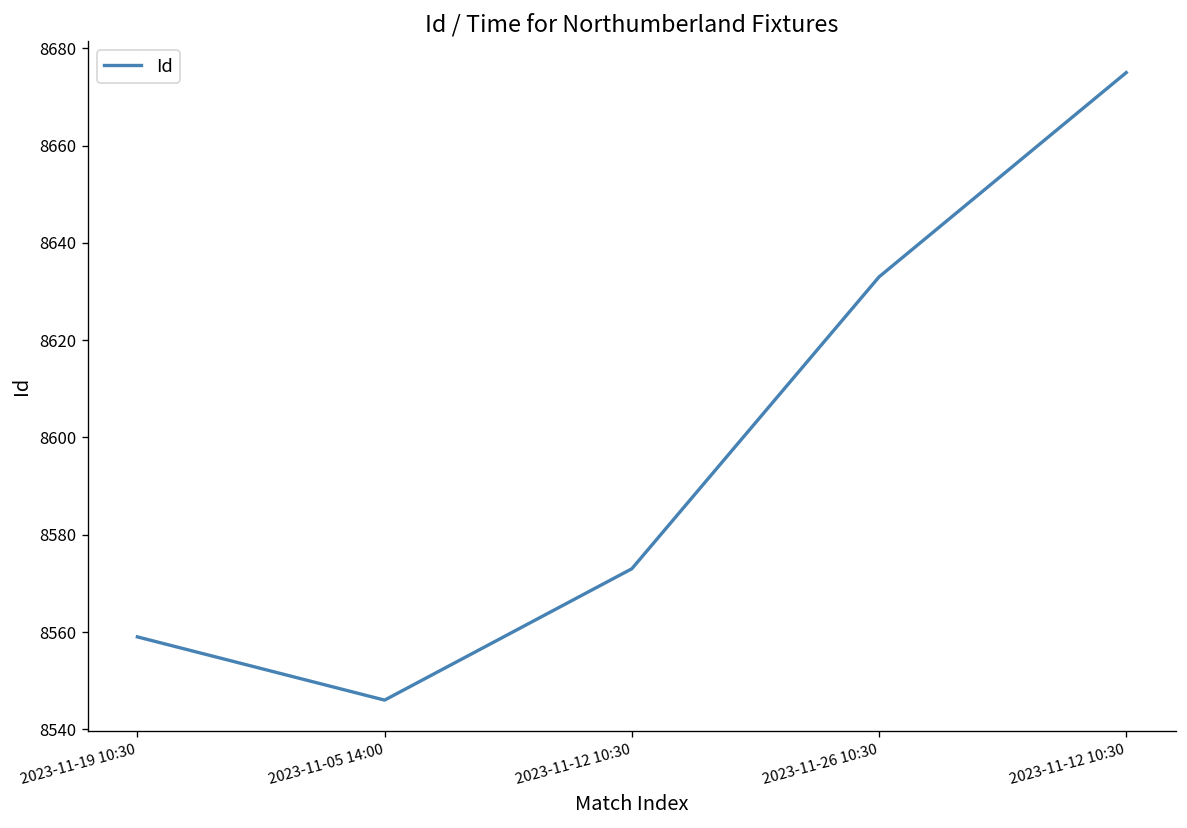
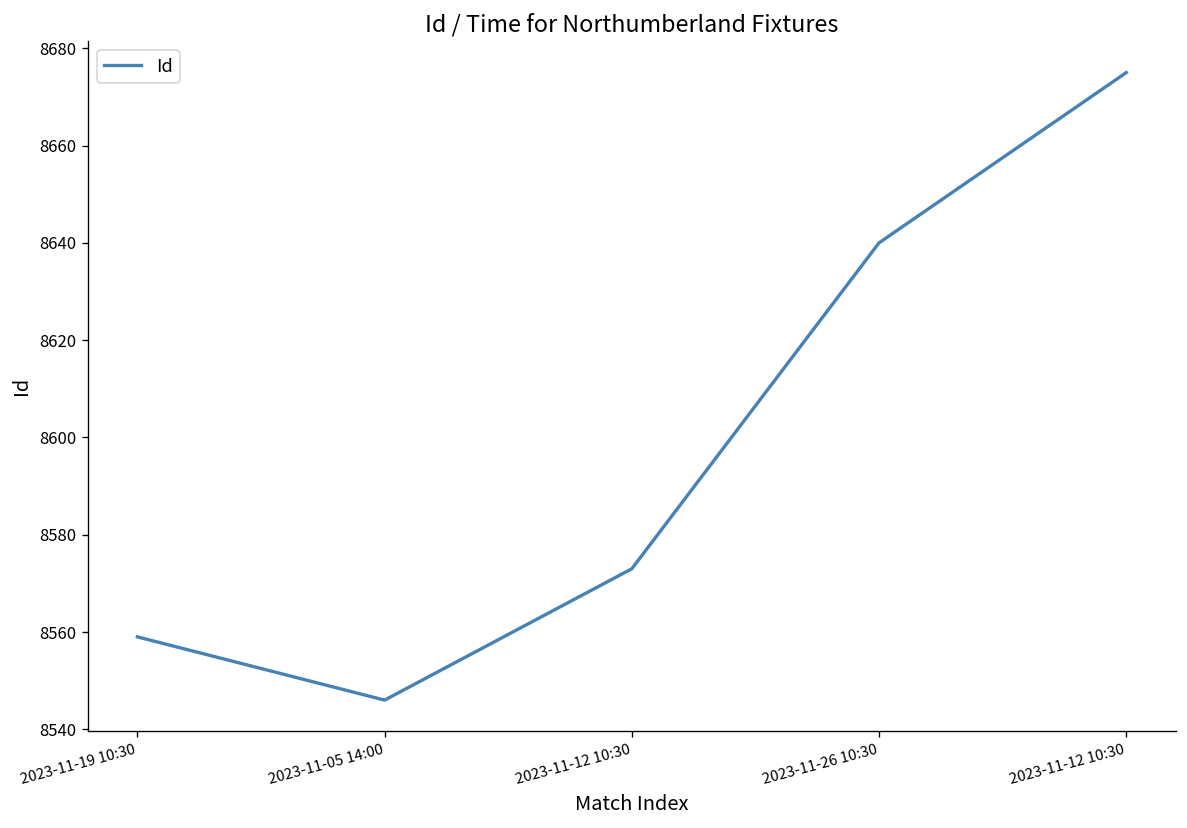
  {
    "2023-11-19 10:30": 8559,
    "2023-11-05 14:00": 8546,
-   "2023-11-26 10:30": 8633
+   "2023-11-26 10:30": 8640
  }
